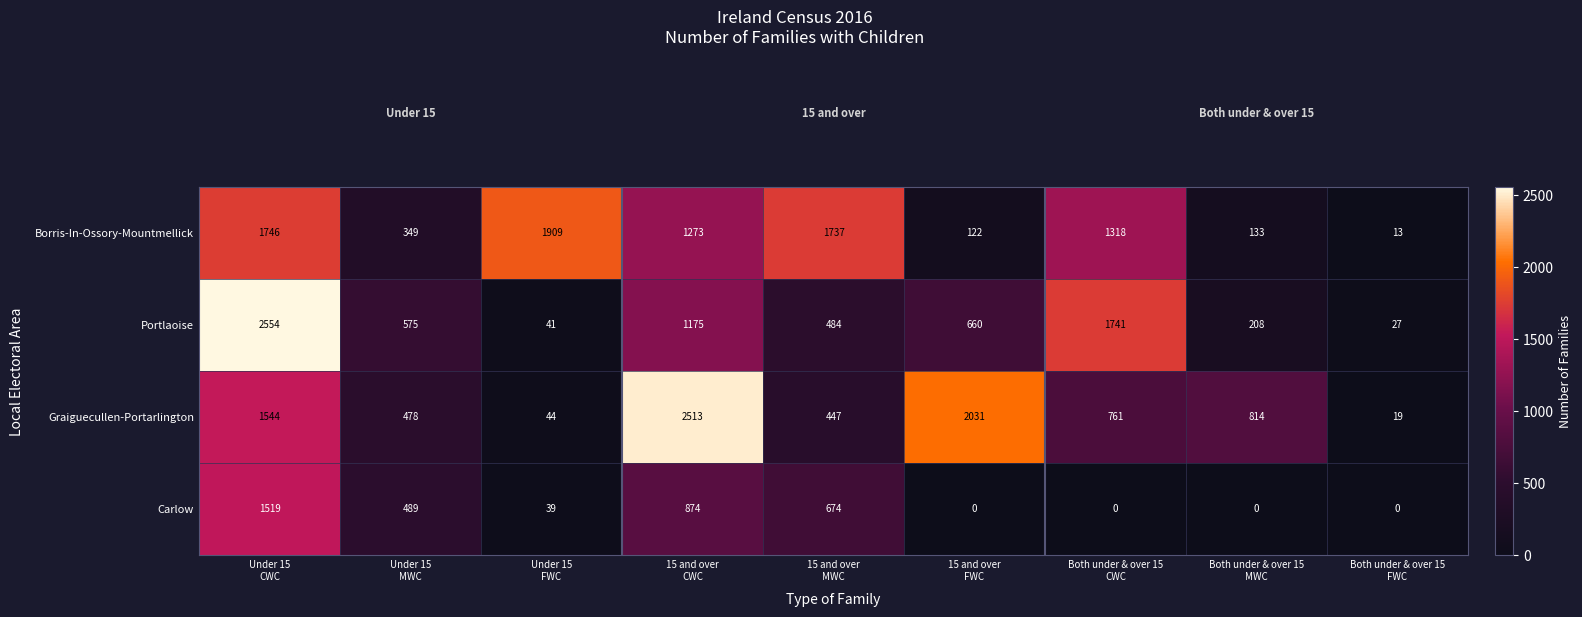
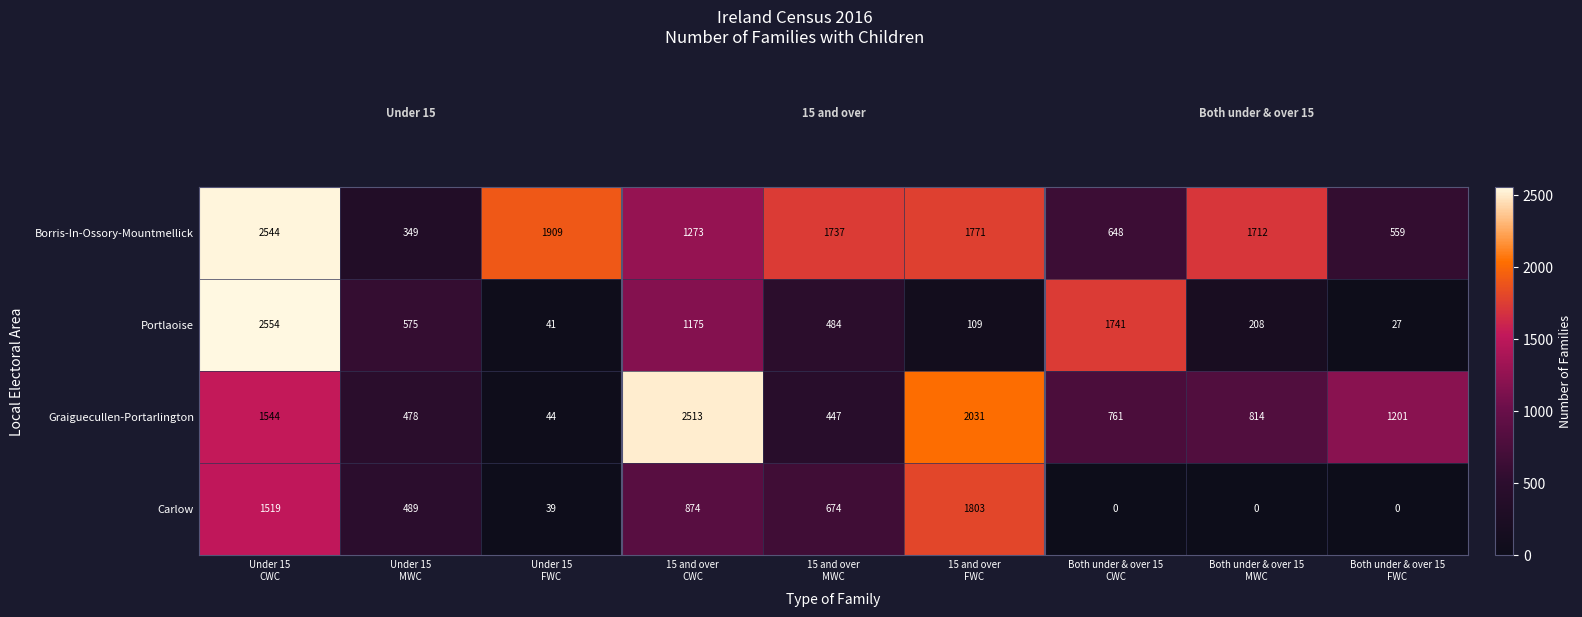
  {
    "Borris-In-Ossory-Mountmellick": {
-     "Under 15 CWC": 1746,
+     "Under 15 CWC": 2544,
      "Under 15 MWC": 349,
      "Under 15 FWC": 1909,
      "15 and over CWC": 1273,
      "15 and over MWC": 1737,
-     "15 and over FWC": 122,
-     "Both under & over 15 CWC": 1318,
-     "Both under & over 15 MWC": 133,
-     "Both under & over 15 FWC": 13
+     "15 and over FWC": 1771,
+     "Both under & over 15 CWC": 648,
+     "Both under & over 15 MWC": 1712,
+     "Both under & over 15 FWC": 559
    },
    "Portlaoise": {
      "Under 15 CWC": 2554,
      "Under 15 MWC": 575,
      "Under 15 FWC": 41,
      "15 and over CWC": 1175,
      "15 and over MWC": 484,
-     "15 and over FWC": 660,
+     "15 and over FWC": 109,
      "Both under & over 15 CWC": 1741,
      "Both under & over 15 MWC": 208,
      "Both under & over 15 FWC": 27
    },
    "Graiguecullen-Portarlington": {
      "Under 15 CWC": 1544,
      "Under 15 MWC": 478,
      "Under 15 FWC": 44,
      "15 and over CWC": 2513,
      "15 and over MWC": 447,
      "15 and over FWC": 2031,
      "Both under & over 15 CWC": 761,
      "Both under & over 15 MWC": 814,
-     "Both under & over 15 FWC": 19
+     "Both under & over 15 FWC": 1201
    },
    "Carlow": {
      "Under 15 CWC": 1519,
      "Under 15 MWC": 489,
      "Under 15 FWC": 39,
      "15 and over CWC": 874,
      "15 and over MWC": 674,
-     "15 and over FWC": 0,
+     "15 and over FWC": 1803,
      "Both under & over 15 CWC": 0,
      "Both under & over 15 MWC": 0,
      "Both under & over 15 FWC": 0
    }
  }
